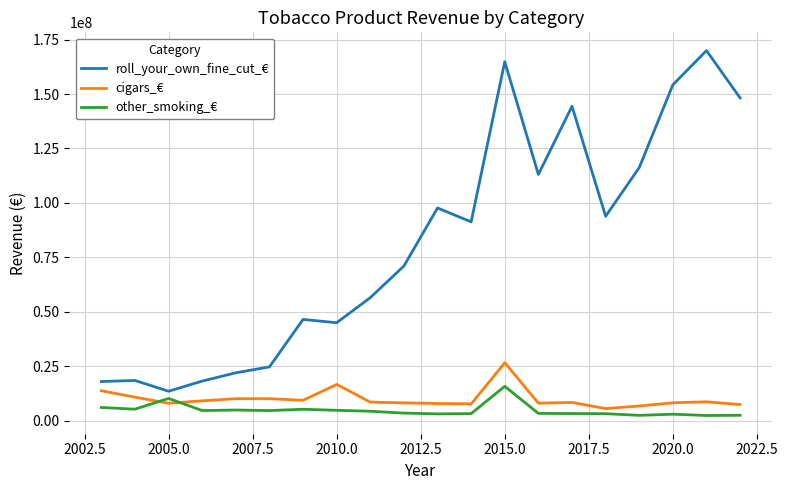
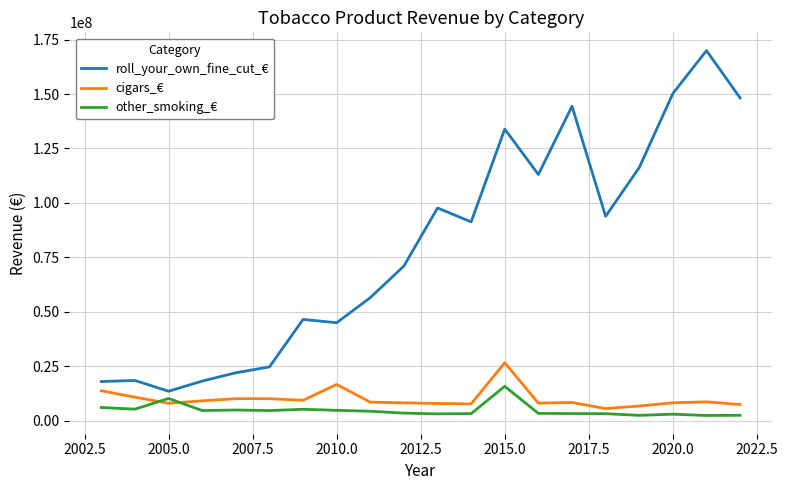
  {
    "roll_your_own_fine_cut_€": {
      "2005.0": 14000000,
      "2010.0": 45000000,
-     "2015.0": 165000000,
-     "2020.0": 154000000
+     "2015.0": 134000000,
+     "2020.0": 150000000
    },
    "cigars_€": {
      "2005.0": 8000000,
      "2010.0": 17000000,
      "2015.0": 27000000,
      "2020.0": 8000000
    },
    "other_smoking_€": {
      "2005.0": 10000000,
      "2010.0": 5000000,
      "2015.0": 16000000,
      "2020.0": 3000000
    }
  }
